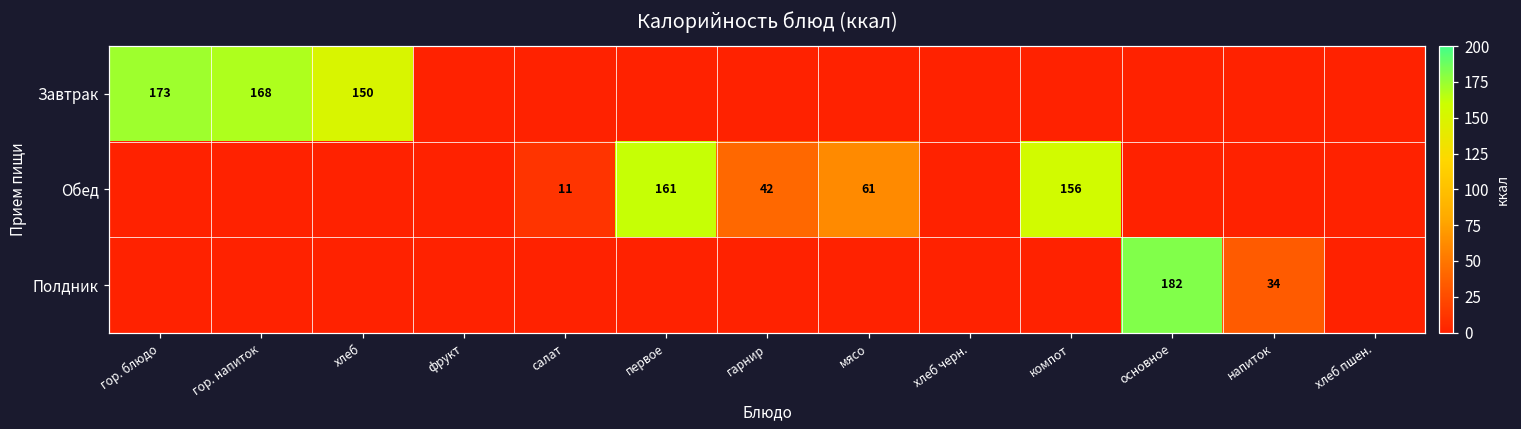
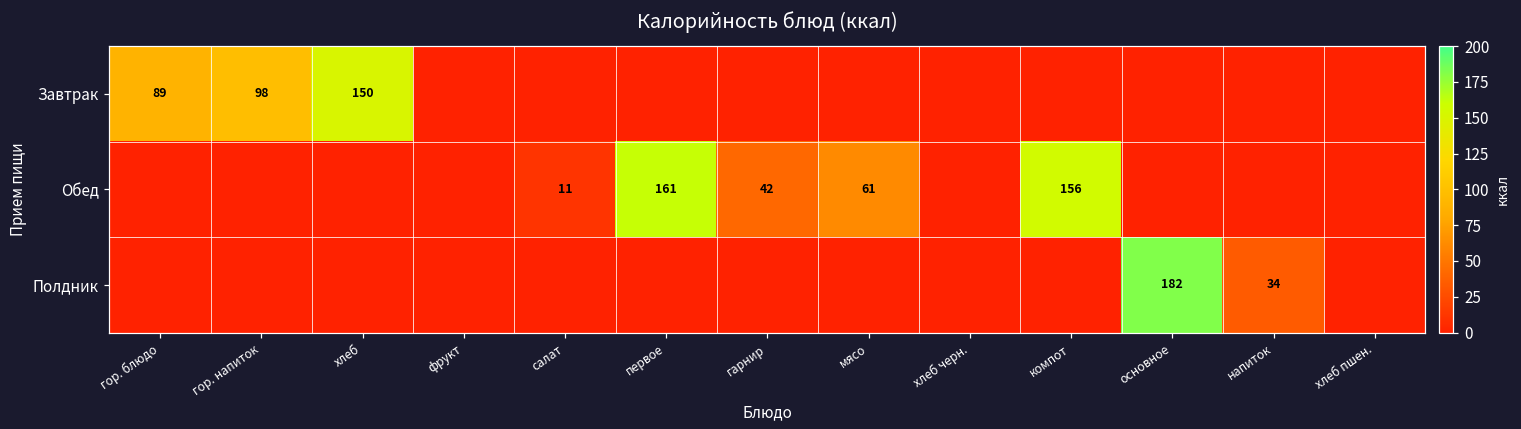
  {
    "Завтрак": {
-     "гор. блюдо": 173,
-     "гор. напиток": 168,
+     "гор. блюдо": 89,
+     "гор. напиток": 98,
      "хлеб": 150
    },
    "Обед": {
      "салат": 11,
      "первое": 161,
      "гарнир": 42,
      "мясо": 61,
      "компот": 156
    },
    "Полдник": {
      "основное": 182,
      "напиток": 34
    }
  }
